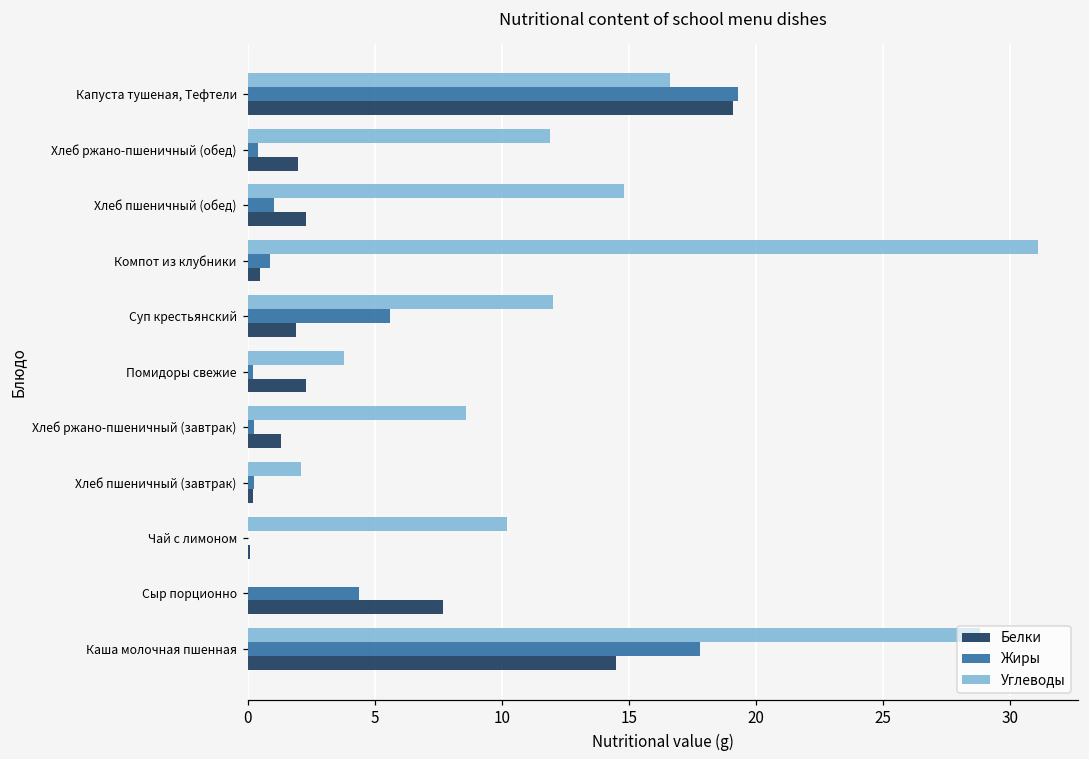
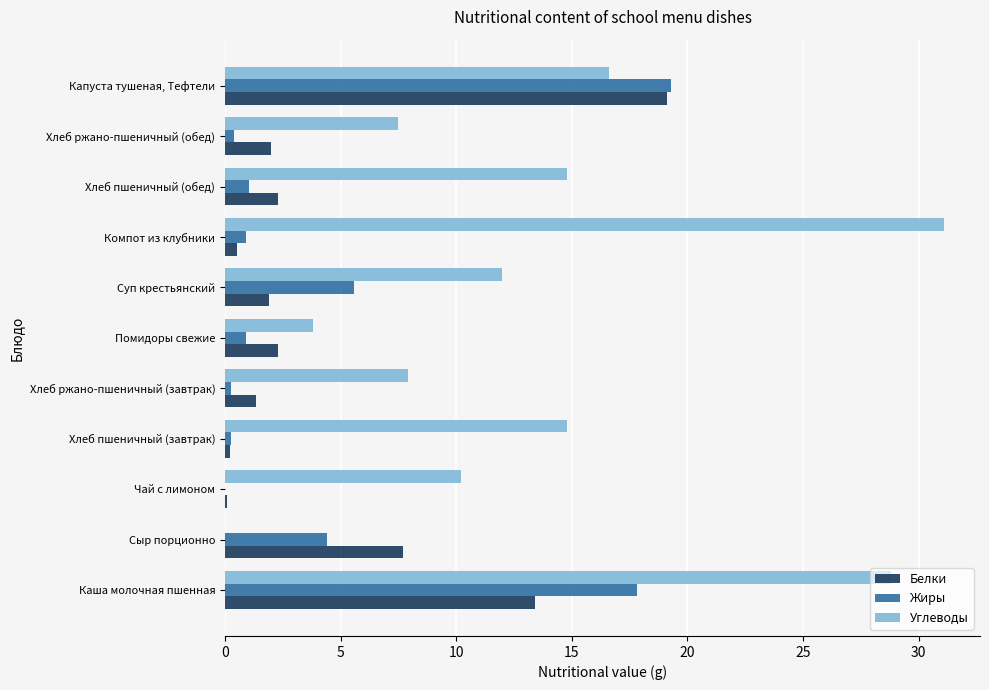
  {
    "Белки": {
      "Капуста тушеная, Тефтели": 19.1,
      "Хлеб ржано-пшеничный (обед)": 2.0,
      "Хлеб пшеничный (обед)": 2.3,
      "Компот из клубники": 0.5,
      "Суп крестьянский": 1.9,
      "Помидоры свежие": 2.3,
      "Хлеб ржано-пшеничный (завтрак)": 1.3,
      "Хлеб пшеничный (завтрак)": 0.2,
      "Сыр порционно": 7.7,
-     "Каша молочная пшенная": 14.5
+     "Каша молочная пшенная": 13.4
    },
    "Жиры": {
      "Капуста тушеная, Тефтели": 19.3,
      "Хлеб ржано-пшеничный (обед)": 0.4,
      "Хлеб пшеничный (обед)": 1.0,
      "Компот из клубники": 0.9,
      "Суп крестьянский": 5.6,
-     "Помидоры свежие": 0.2,
+     "Помидоры свежие": 0.9,
      "Хлеб ржано-пшеничный (завтрак)": 0.2,
      "Хлеб пшеничный (завтрак)": 0.2,
      "Чай с лимоном": 0.0,
      "Сыр порционно": 4.4,
      "Каша молочная пшенная": 17.8
    },
    "Углеводы": {
      "Капуста тушеная, Тефтели": 16.6,
-     "Хлеб ржано-пшеничный (обед)": 11.9,
+     "Хлеб ржано-пшеничный (обед)": 7.5,
      "Хлеб пшеничный (обед)": 14.8,
      "Компот из клубники": 31.1,
      "Суп крестьянский": 12.0,
      "Помидоры свежие": 3.8,
-     "Хлеб ржано-пшеничный (завтрак)": 8.6,
-     "Хлеб пшеничный (завтрак)": 2.1,
+     "Хлеб ржано-пшеничный (завтрак)": 7.9,
+     "Хлеб пшеничный (завтрак)": 14.8,
      "Чай с лимоном": 10.2,
      "Сыр порционно": 0.0
    }
  }
